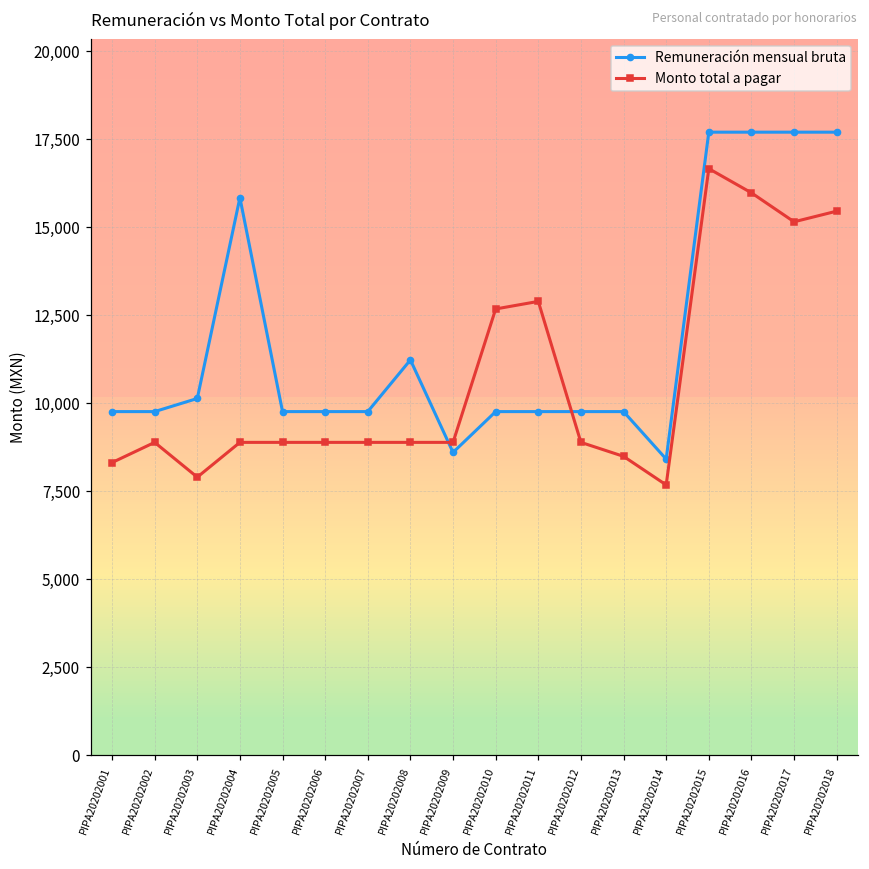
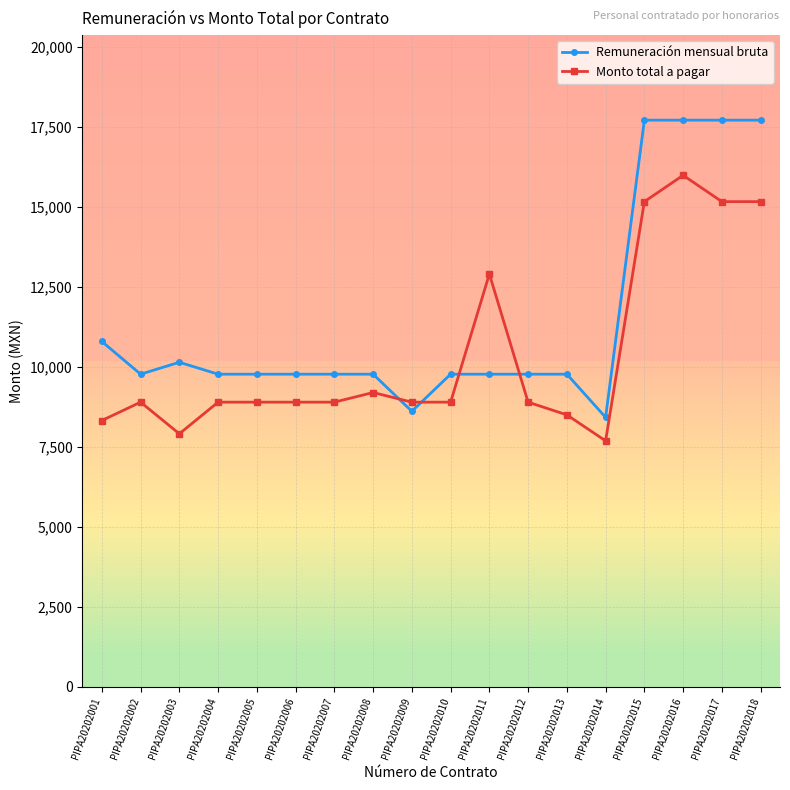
  {
    "Remuneración mensual bruta": {
-     "PIPA20202001": "9,800",
+     "PIPA20202001": "10,800",
      "PIPA20202002": "9,800",
      "PIPA20202003": "10,100",
-     "PIPA20202004": "15,800",
+     "PIPA20202004": "9,800",
      "PIPA20202005": "9,800",
      "PIPA20202006": "9,800",
      "PIPA20202007": "9,800",
-     "PIPA20202008": "11,200",
+     "PIPA20202008": "9,800",
      "PIPA20202009": "8,600",
      "PIPA20202010": "9,800",
      "PIPA20202011": "9,800",
      "PIPA20202012": "9,800",
      "PIPA20202013": "9,800",
      "PIPA20202014": "8,400",
      "PIPA20202015": "17,700",
      "PIPA20202016": "17,700",
      "PIPA20202017": "17,700",
      "PIPA20202018": "17,700"
    },
    "Monto total a pagar": {
      "PIPA20202001": "8,300",
      "PIPA20202002": "8,900",
      "PIPA20202003": "7,900",
      "PIPA20202004": "8,900",
      "PIPA20202005": "8,900",
      "PIPA20202006": "8,900",
      "PIPA20202007": "8,900",
-     "PIPA20202008": "8,900",
+     "PIPA20202008": "9,200",
      "PIPA20202009": "8,900",
-     "PIPA20202010": "12,700",
+     "PIPA20202010": "8,900",
      "PIPA20202011": "12,900",
      "PIPA20202012": "8,900",
      "PIPA20202013": "8,500",
      "PIPA20202014": "7,700",
-     "PIPA20202015": "16,700",
+     "PIPA20202015": "15,200",
      "PIPA20202016": "16,000",
      "PIPA20202017": "15,200",
-     "PIPA20202018": "15,500"
+     "PIPA20202018": "15,200"
    }
  }
